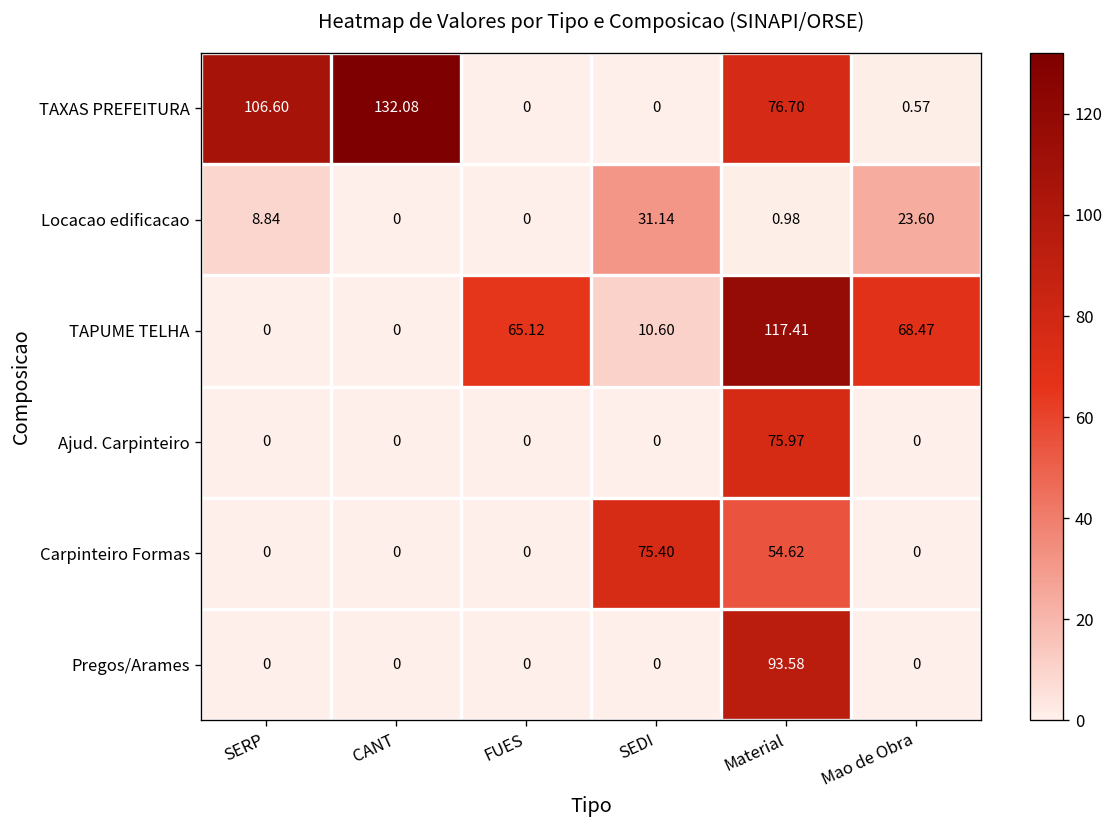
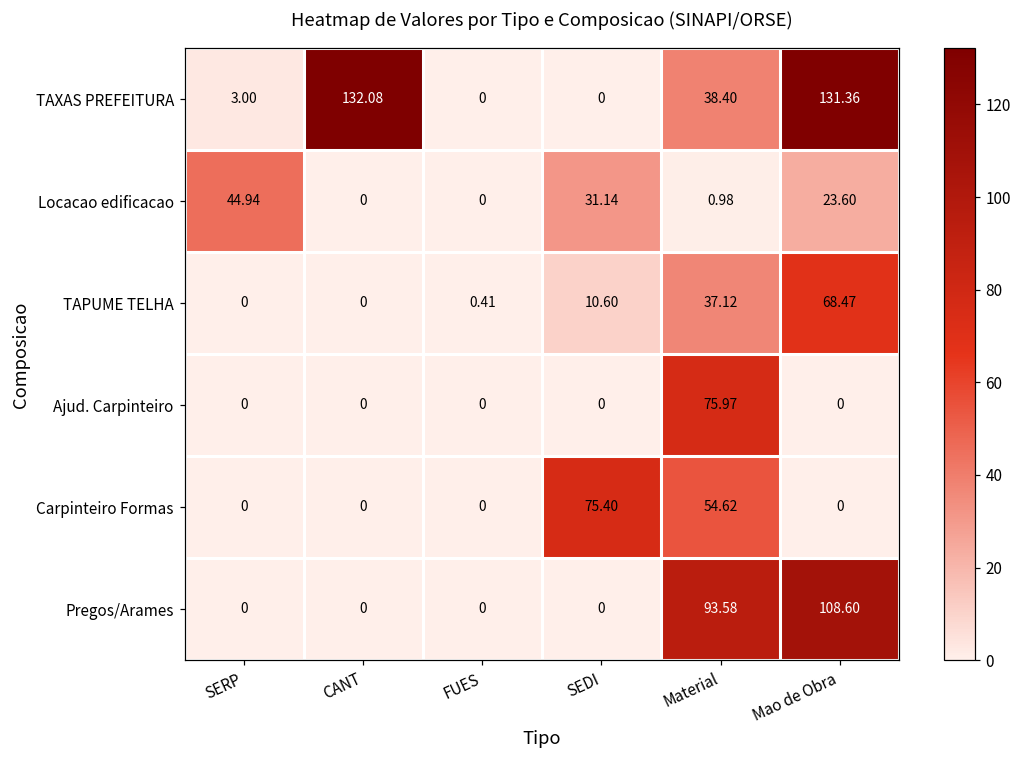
  {
    "TAXAS PREFEITURA": {
-     "SERP": 106.60,
+     "SERP": 3.00,
      "CANT": 132.08,
      "FUES": 0,
      "SEDI": 0,
-     "Material": 76.70,
-     "Mao de Obra": 0.57
+     "Material": 38.40,
+     "Mao de Obra": 131.36
    },
    "Locacao edificacao": {
-     "SERP": 8.84,
+     "SERP": 44.94,
      "CANT": 0,
      "FUES": 0,
      "SEDI": 31.14,
      "Material": 0.98,
      "Mao de Obra": 23.60
    },
    "TAPUME TELHA": {
      "SERP": 0,
      "CANT": 0,
-     "FUES": 65.12,
+     "FUES": 0.41,
      "SEDI": 10.60,
-     "Material": 117.41,
+     "Material": 37.12,
      "Mao de Obra": 68.47
    },
    "Ajud. Carpinteiro": {
      "SERP": 0,
      "CANT": 0,
      "FUES": 0,
      "SEDI": 0,
      "Material": 75.97,
      "Mao de Obra": 0
    },
    "Carpinteiro Formas": {
      "SERP": 0,
      "CANT": 0,
      "FUES": 0,
      "SEDI": 75.40,
      "Material": 54.62,
      "Mao de Obra": 0
    },
    "Pregos/Arames": {
      "SERP": 0,
      "CANT": 0,
      "FUES": 0,
      "SEDI": 0,
      "Material": 93.58,
-     "Mao de Obra": 0
+     "Mao de Obra": 108.60
    }
  }
